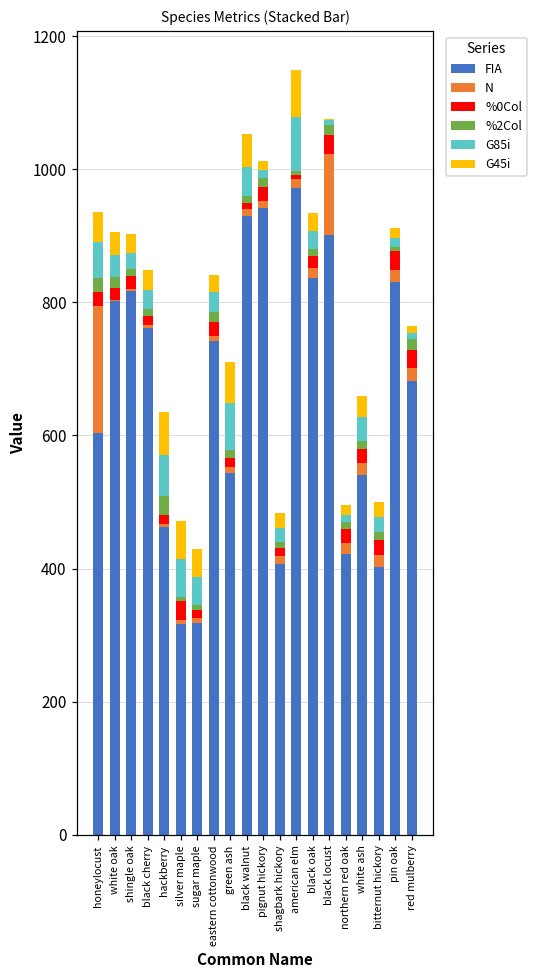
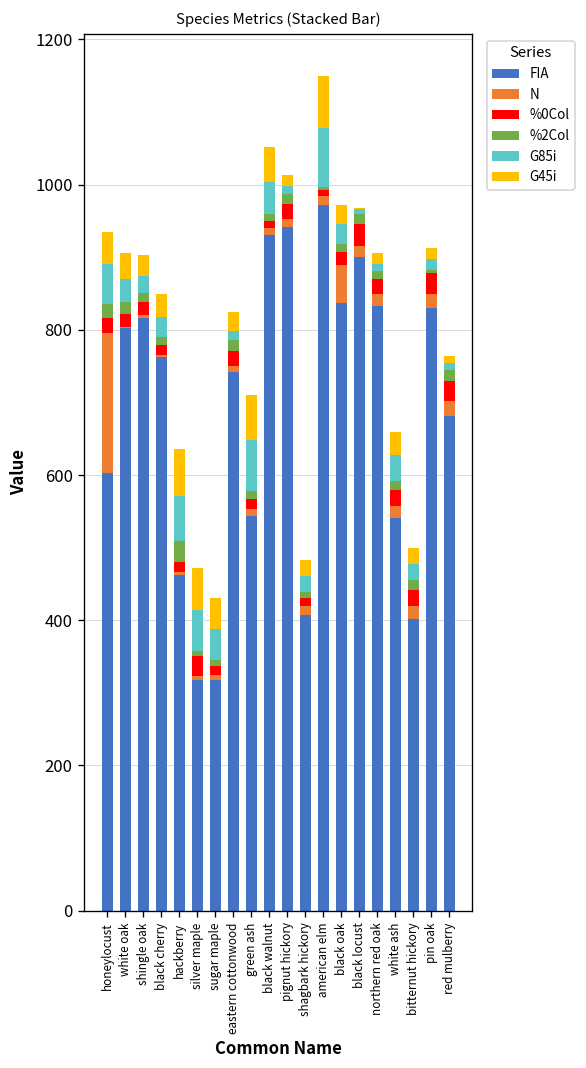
  {
    "FIA": {
      "honeylocust": 600,
      "white oak": 800,
      "shingle oak": 820,
      "black cherry": 760,
      "hackberry": 460,
      "silver maple": 320,
      "sugar maple": 320,
      "eastern cottonwood": 740,
      "green ash": 540,
      "black walnut": 930,
      "pignut hickory": 940,
      "shagbark hickory": 410,
      "american elm": 970,
      "black oak": 840,
      "black locust": 900,
-     "northern red oak": 420,
+     "northern red oak": 830,
      "white ash": 540,
      "bitternut hickory": 400,
      "pin oak": 830,
      "red mulberry": 680
    },
    "N": {
      "honeylocust": 190,
      "hackberry": 10,
      "silver maple": 10,
      "sugar maple": 10,
      "eastern cottonwood": 10,
      "green ash": 10,
      "black walnut": 10,
      "pignut hickory": 10,
      "shagbark hickory": 10,
      "american elm": 10,
-     "black oak": 10,
-     "black locust": 120,
+     "black oak": 50,
+     "black locust": 20,
      "northern red oak": 20,
      "white ash": 20,
      "bitternut hickory": 20,
      "pin oak": 20,
      "red mulberry": 20
    },
    "%0Col": {
      "honeylocust": 20,
      "white oak": 20,
      "shingle oak": 20,
      "black cherry": 10,
      "hackberry": 10,
      "silver maple": 30,
      "sugar maple": 10,
      "eastern cottonwood": 20,
      "green ash": 10,
      "black walnut": 10,
      "pignut hickory": 20,
      "shagbark hickory": 10,
      "american elm": 10,
      "black oak": 20,
      "black locust": 30,
      "northern red oak": 20,
      "white ash": 20,
      "bitternut hickory": 20,
      "pin oak": 30,
      "red mulberry": 30
    },
    "%2Col": {
      "honeylocust": 20,
      "white oak": 20,
      "shingle oak": 10,
      "black cherry": 10,
      "hackberry": 30,
      "silver maple": 10,
      "sugar maple": 10,
      "eastern cottonwood": 20,
      "green ash": 10,
      "black walnut": 10,
      "pignut hickory": 10,
      "shagbark hickory": 10,
      "american elm": 10,
      "black oak": 10,
      "black locust": 10,
      "northern red oak": 10,
      "white ash": 10,
      "bitternut hickory": 10,
      "pin oak": 10,
      "red mulberry": 20
    },
    "G85i": {
      "honeylocust": 50,
      "white oak": 30,
      "shingle oak": 20,
      "black cherry": 30,
      "hackberry": 60,
      "silver maple": 60,
      "sugar maple": 40,
-     "eastern cottonwood": 30,
+     "eastern cottonwood": 10,
      "green ash": 70,
      "black walnut": 50,
      "pignut hickory": 10,
      "shagbark hickory": 20,
      "american elm": 80,
      "black oak": 30,
      "black locust": 10,
      "northern red oak": 10,
      "white ash": 40,
      "bitternut hickory": 20,
      "pin oak": 10,
      "red mulberry": 10
    },
    "G45i": {
      "honeylocust": 40,
      "white oak": 40,
      "shingle oak": 30,
      "black cherry": 30,
      "hackberry": 60,
      "silver maple": 60,
      "sugar maple": 40,
      "eastern cottonwood": 30,
      "green ash": 60,
      "black walnut": 50,
      "pignut hickory": 10,
      "shagbark hickory": 20,
      "american elm": 70,
      "black oak": 30,
      "northern red oak": 20,
      "white ash": 30,
      "bitternut hickory": 20,
      "pin oak": 10,
      "red mulberry": 10
    }
  }
